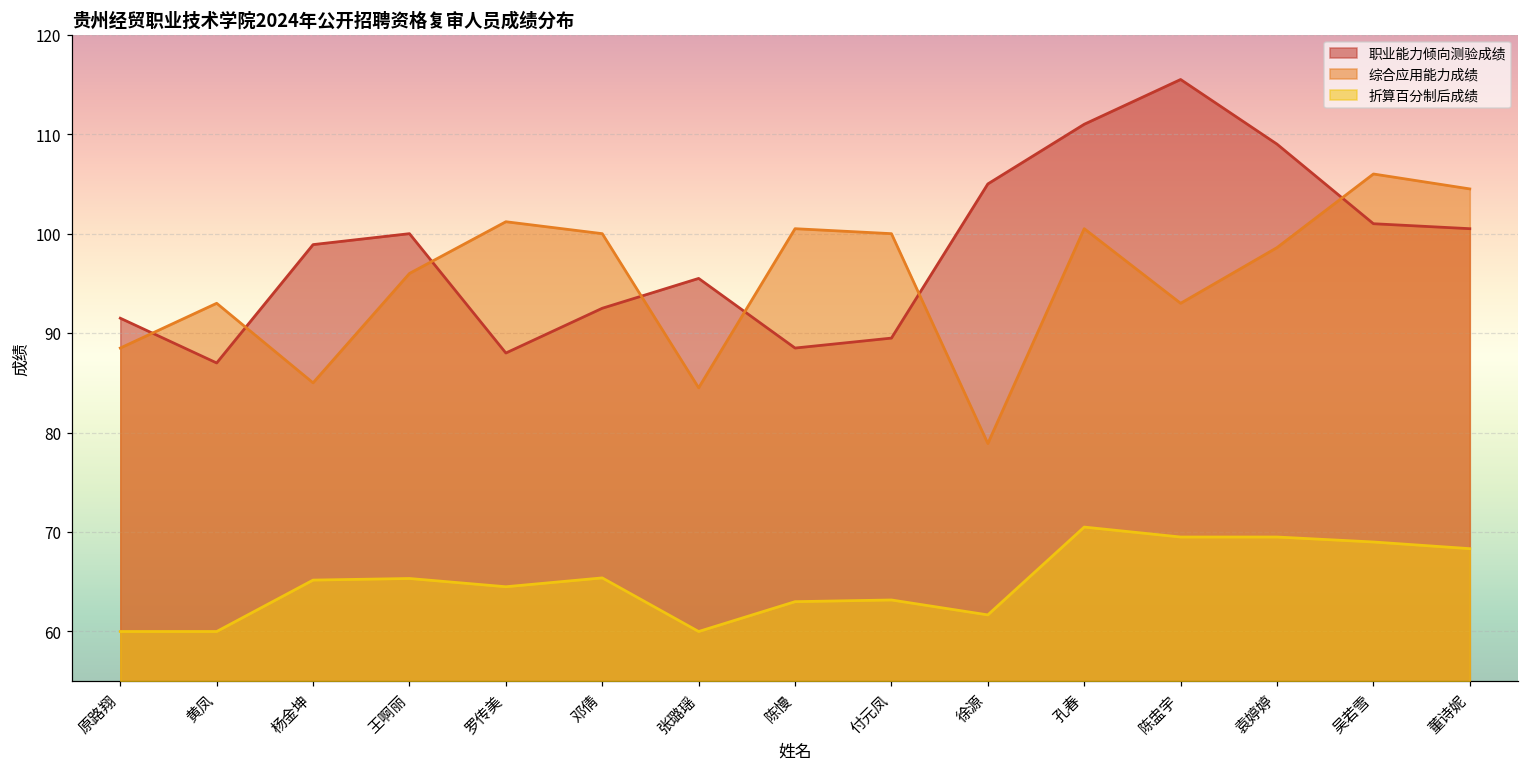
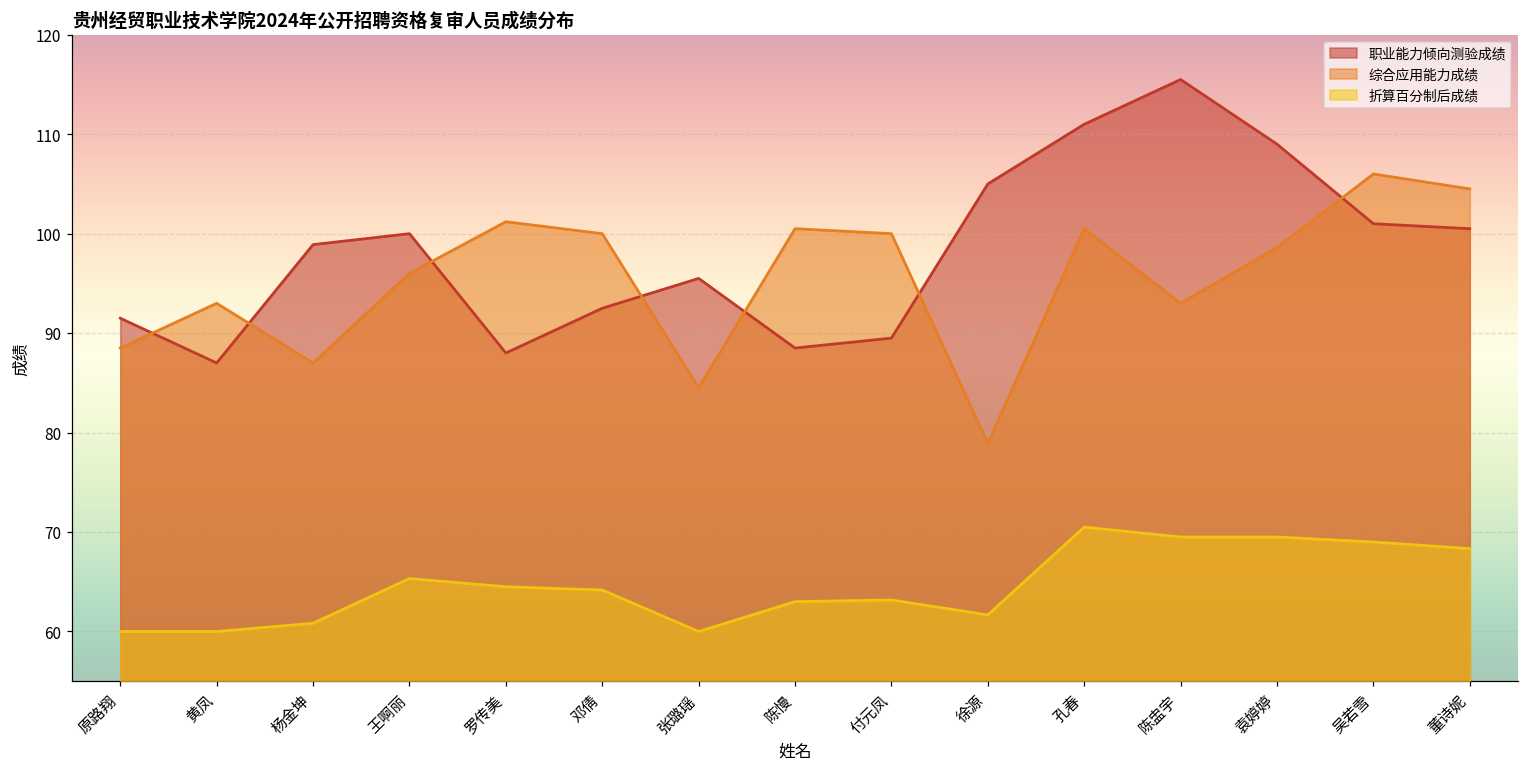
  {
    "职业能力倾向测验成绩": {
      "原路翔": 92,
      "黄凤": 87,
      "杨金坤": 99,
      "王啊丽": 100,
      "罗传美": 88,
      "邓倩": 93,
      "张璐瑶": 96,
      "陈慢": 89,
      "付元凤": 90,
      "徐源": 105,
      "孔春": 111,
      "陈盅宇": 116,
      "袁婷婷": 109,
      "吴若雪": 101,
      "董诗妮": 101
    },
    "综合应用能力成绩": {
      "原路翔": 89,
      "黄凤": 93,
-     "杨金坤": 85,
+     "杨金坤": 87,
      "王啊丽": 96,
      "罗传美": 101,
      "邓倩": 100,
      "张璐瑶": 85,
      "陈慢": 101,
      "付元凤": 100,
      "徐源": 79,
      "孔春": 101,
      "陈盅宇": 93,
      "袁婷婷": 99,
      "吴若雪": 106,
      "董诗妮": 105
    },
    "折算百分制后成绩": {
      "原路翔": 60,
      "黄凤": 60,
-     "杨金坤": 65,
+     "杨金坤": 61,
      "王啊丽": 65,
      "罗传美": 65,
-     "邓倩": 65,
+     "邓倩": 64,
      "张璐瑶": 60,
      "陈慢": 63,
      "付元凤": 63,
      "徐源": 62,
      "孔春": 71,
      "陈盅宇": 70,
      "袁婷婷": 70,
      "吴若雪": 69,
      "董诗妮": 68
    }
  }
